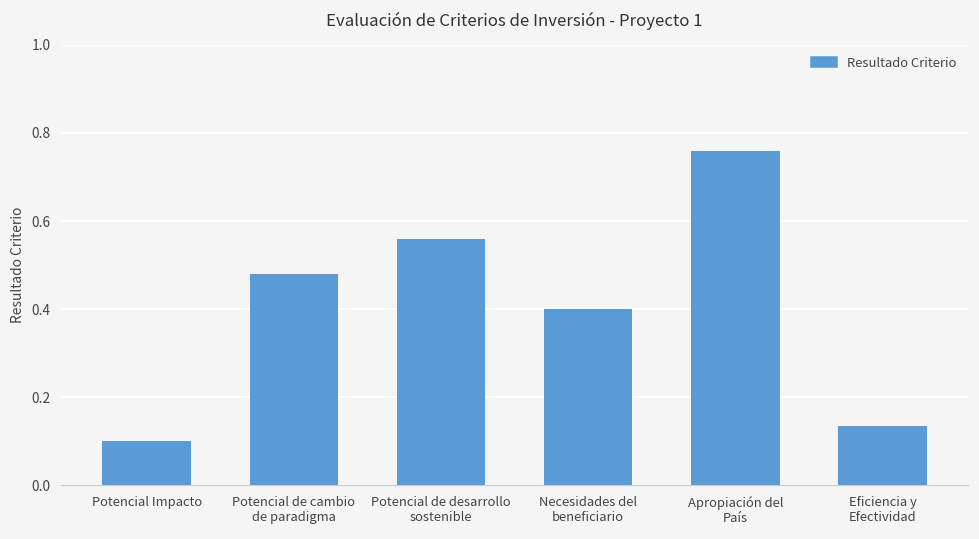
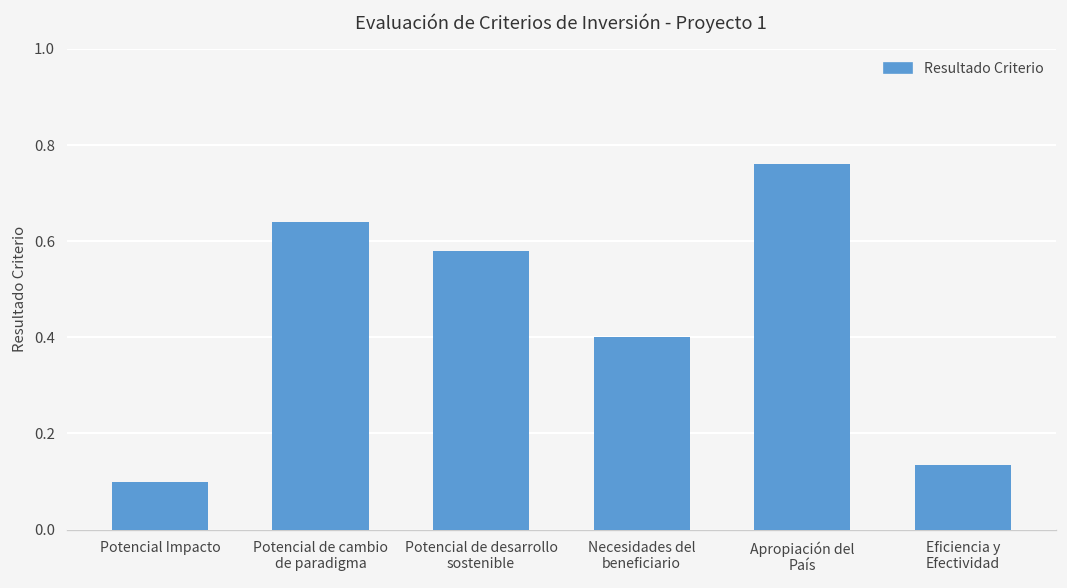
  {
    "Potencial Impacto": 0.10,
-   "Potencial de cambio de paradigma": 0.48,
-   "Potencial de desarrollo sostenible": 0.56,
+   "Potencial de cambio de paradigma": 0.64,
+   "Potencial de desarrollo sostenible": 0.58,
    "Necesidades del beneficiario": 0.40,
    "Apropiación del País": 0.76,
    "Eficiencia y Efectividad": 0.13
  }
